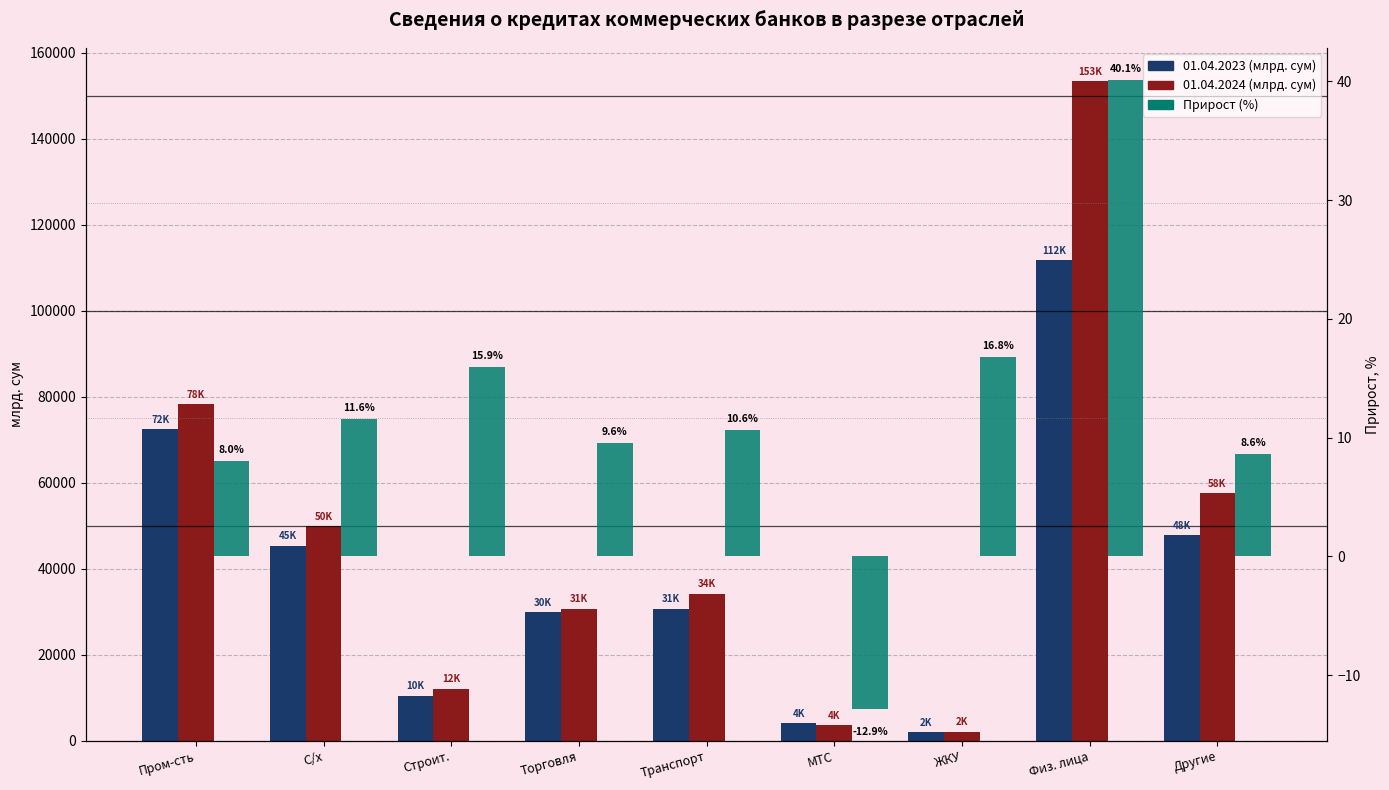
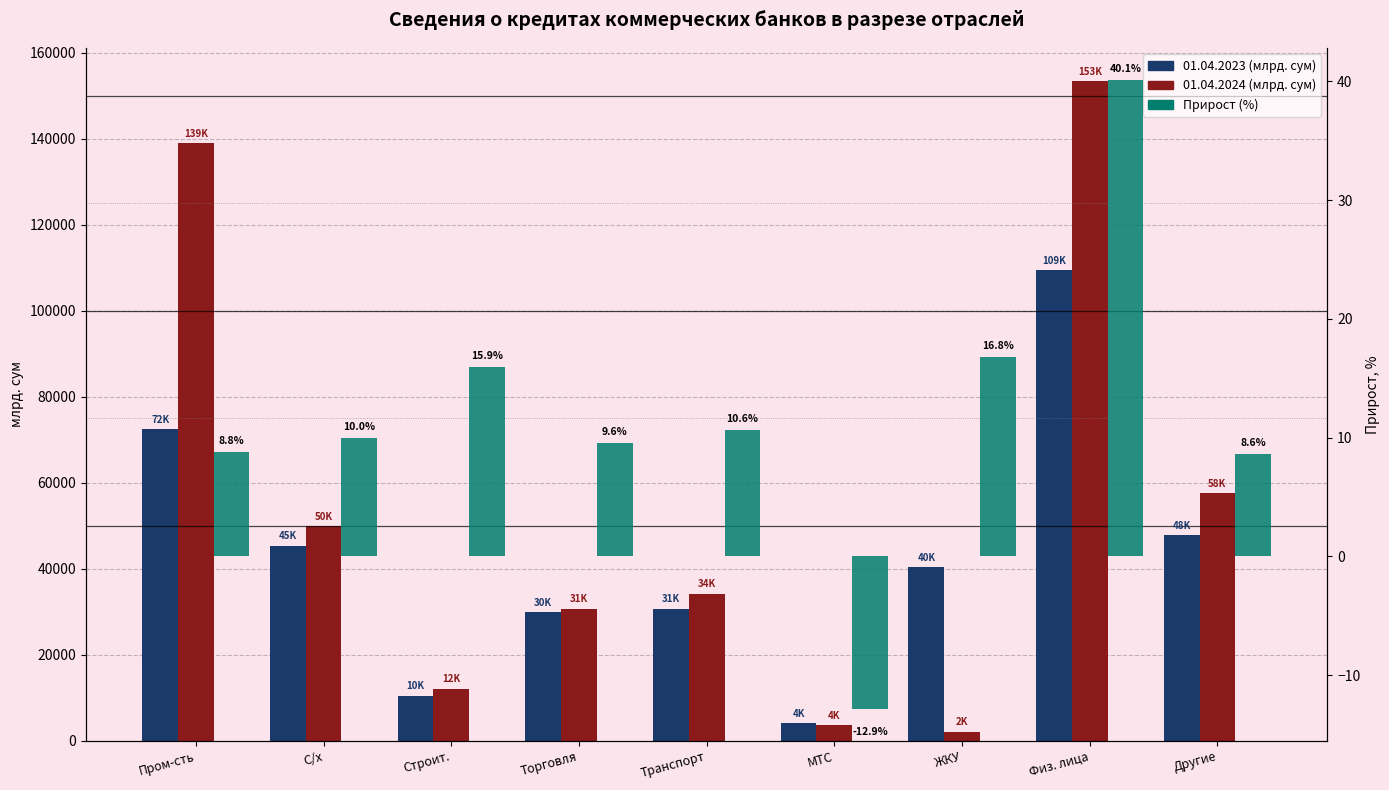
  {
    "01.04.2023 (млрд. сум)": {
      "Пром-сть": "72K",
      "С/х": "45K",
      "Строит.": "10K",
      "Торговля": "30K",
      "Транспорт": "31K",
      "МТС": "4K",
-     "ЖКУ": "2K",
-     "Физ. лица": "112K",
+     "ЖКУ": "40K",
+     "Физ. лица": "109K",
      "Другие": "48K"
    },
    "01.04.2024 (млрд. сум)": {
-     "Пром-сть": "78K",
+     "Пром-сть": "139K",
      "С/х": "50K",
      "Строит.": "12K",
      "Торговля": "31K",
      "Транспорт": "34K",
      "МТС": "4K",
      "ЖКУ": "2K",
      "Физ. лица": "153K",
      "Другие": "58K"
    },
    "Прирост (%)": {
-     "Пром-сть": "8.0%",
-     "С/х": "11.6%",
+     "Пром-сть": "8.8%",
+     "С/х": "10.0%",
      "Строит.": "15.9%",
      "Торговля": "9.6%",
      "Транспорт": "10.6%",
      "МТС": "-12.9%",
      "ЖКУ": "16.8%",
      "Физ. лица": "40.1%",
      "Другие": "8.6%"
    }
  }
